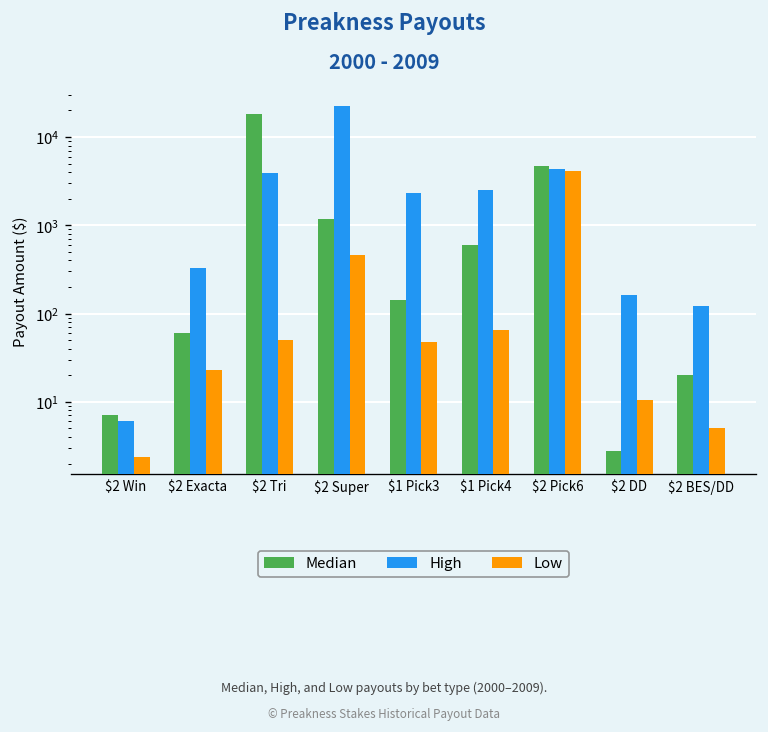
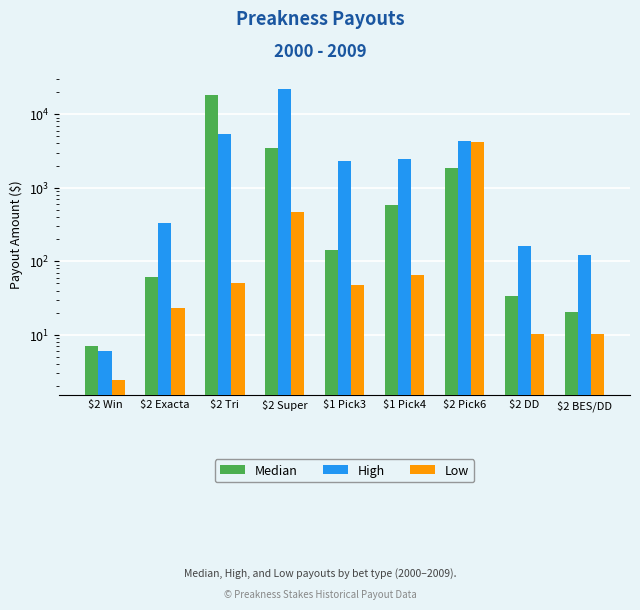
  {
    "Median": {
      "$2 Win": 7,
      "$2 Exacta": 60,
      "$2 Tri": 18000,
-     "$2 Super": 1200,
+     "$2 Super": 3000,
      "$1 Pick3": 140,
      "$1 Pick4": 600,
-     "$2 Pick6": 5000,
-     "$2 DD": 2.8,
+     "$2 Pick6": 1900,
+     "$2 DD": 30,
      "$2 BES/DD": 20
    },
    "High": {
      "$2 Win": 6,
      "$2 Exacta": 300,
-     "$2 Tri": 4000,
+     "$2 Tri": 5000,
      "$2 Super": 22000,
      "$1 Pick3": 2300,
      "$1 Pick4": 2500,
      "$2 Pick6": 4000,
      "$2 DD": 160,
      "$2 BES/DD": 120
    },
    "Low": {
      "$2 Win": 2.4,
      "$2 Exacta": 23,
      "$2 Tri": 50,
      "$2 Super": 500,
      "$1 Pick3": 50,
      "$1 Pick4": 70,
      "$2 Pick6": 4000,
      "$2 DD": 10,
-     "$2 BES/DD": 5
+     "$2 BES/DD": 10
    }
  }
